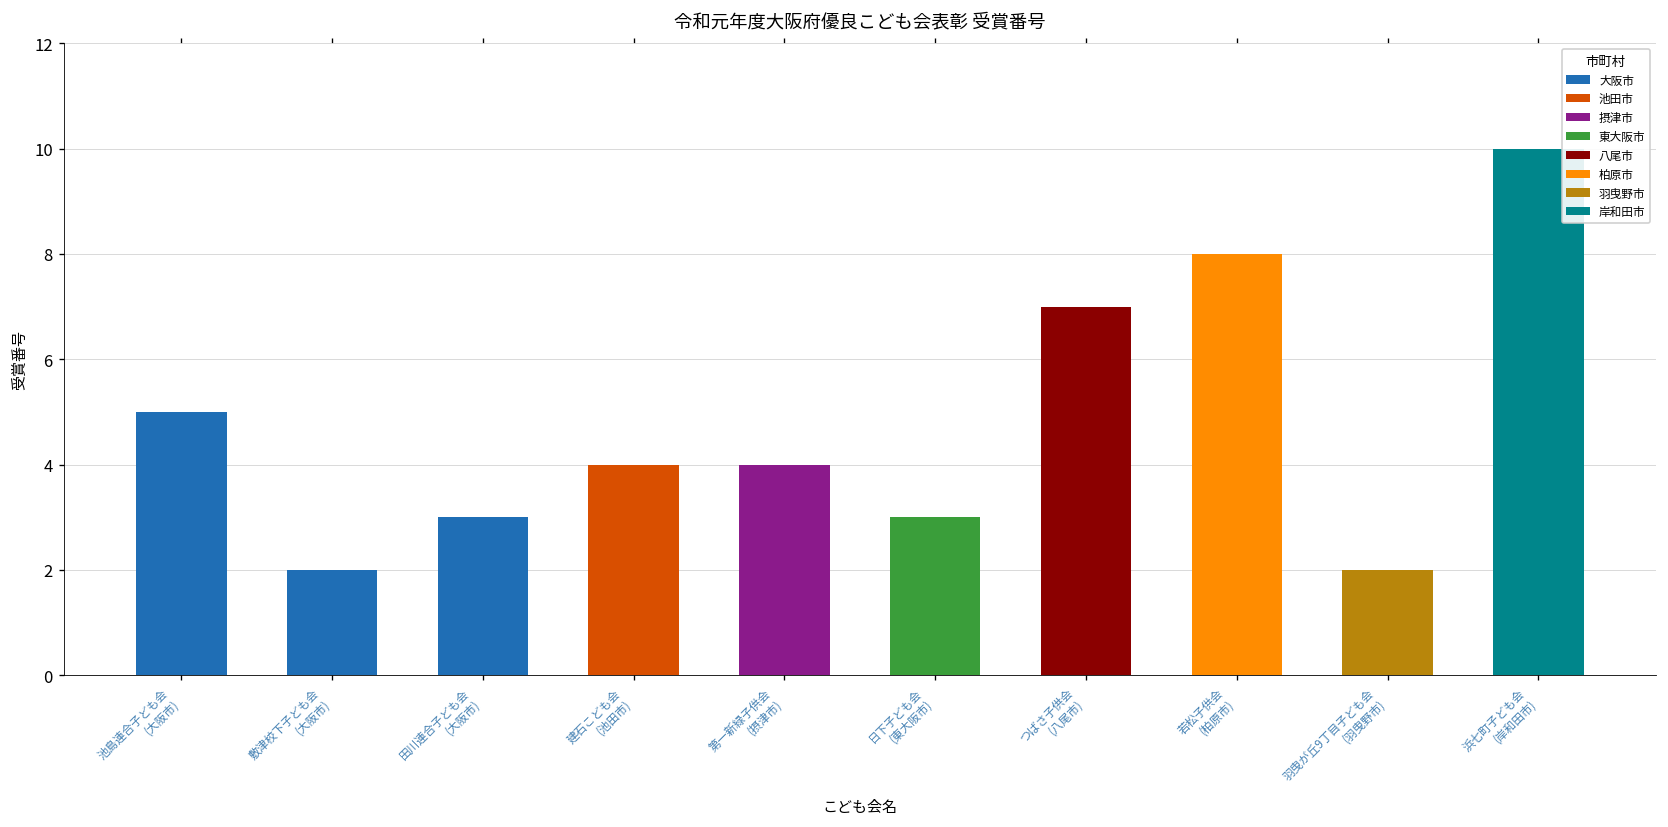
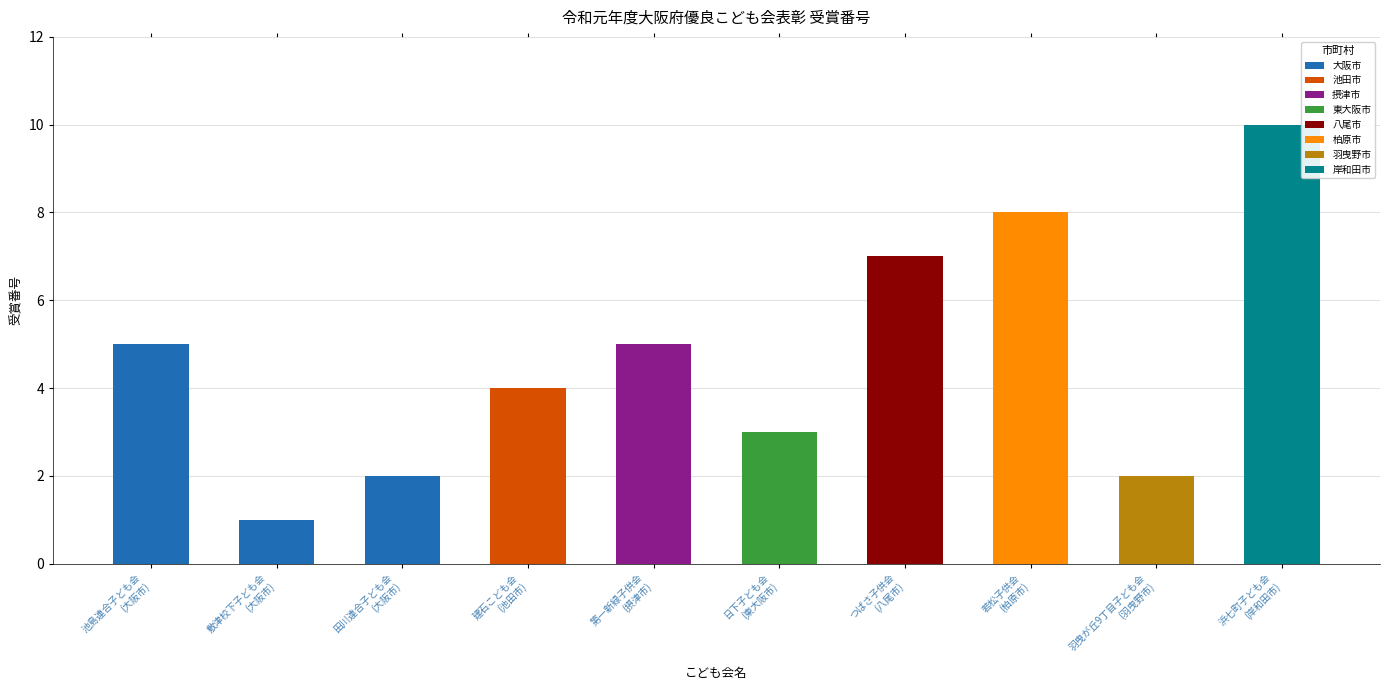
  {
    "池島連合子ども会 (大阪市)": 5,
-   "敷津校下子ども会 (大阪市)": 2,
-   "田川連合子ども会 (大阪市)": 3,
+   "敷津校下子ども会 (大阪市)": 1,
+   "田川連合子ども会 (大阪市)": 2,
    "建石こども会 (池田市)": 4,
-   "第一新緑子供会 (摂津市)": 4,
+   "第一新緑子供会 (摂津市)": 5,
    "日下子ども会 (東大阪市)": 3,
    "つばさ子供会 (八尾市)": 7,
    "若松子供会 (柏原市)": 8,
    "羽曳が丘9丁目子ども会 (羽曳野市)": 2,
    "浜七町子ども会 (岸和田市)": 10
  }
